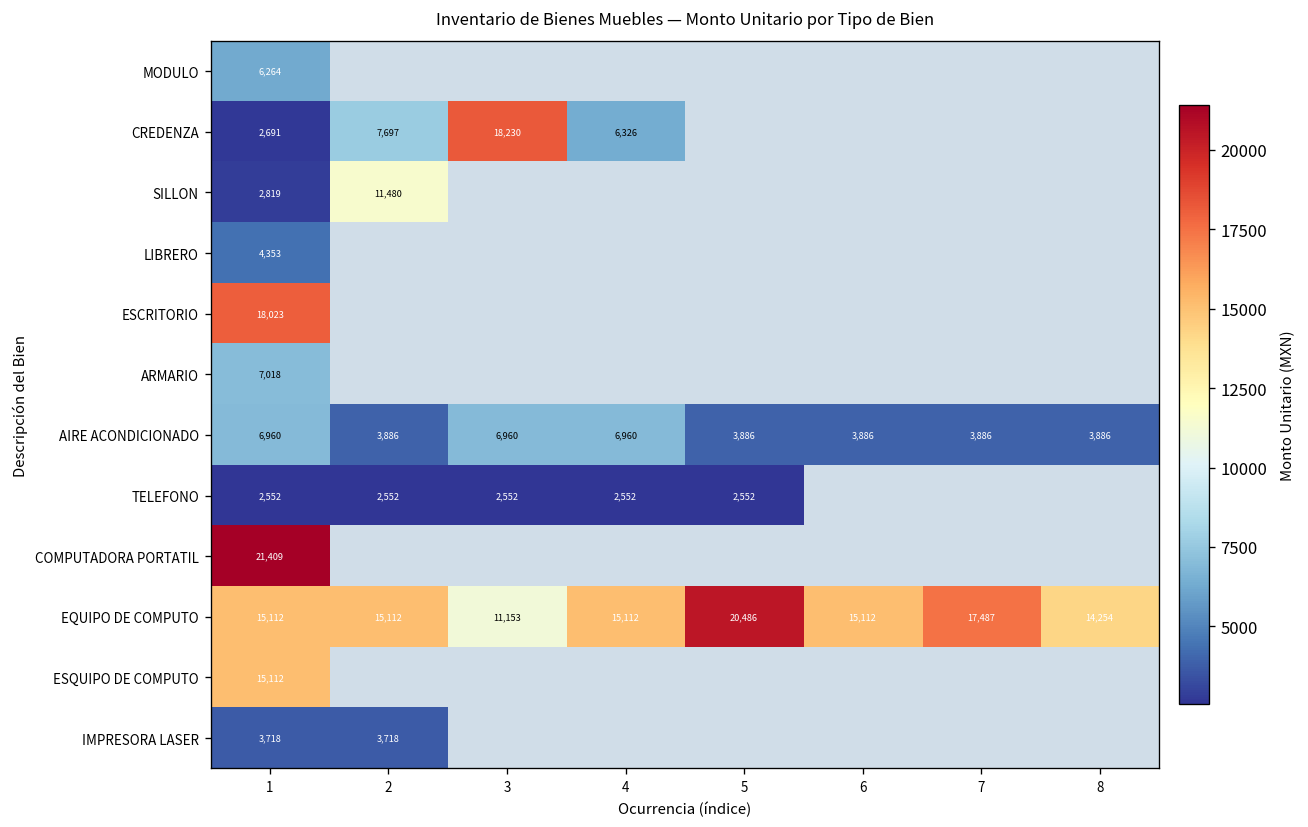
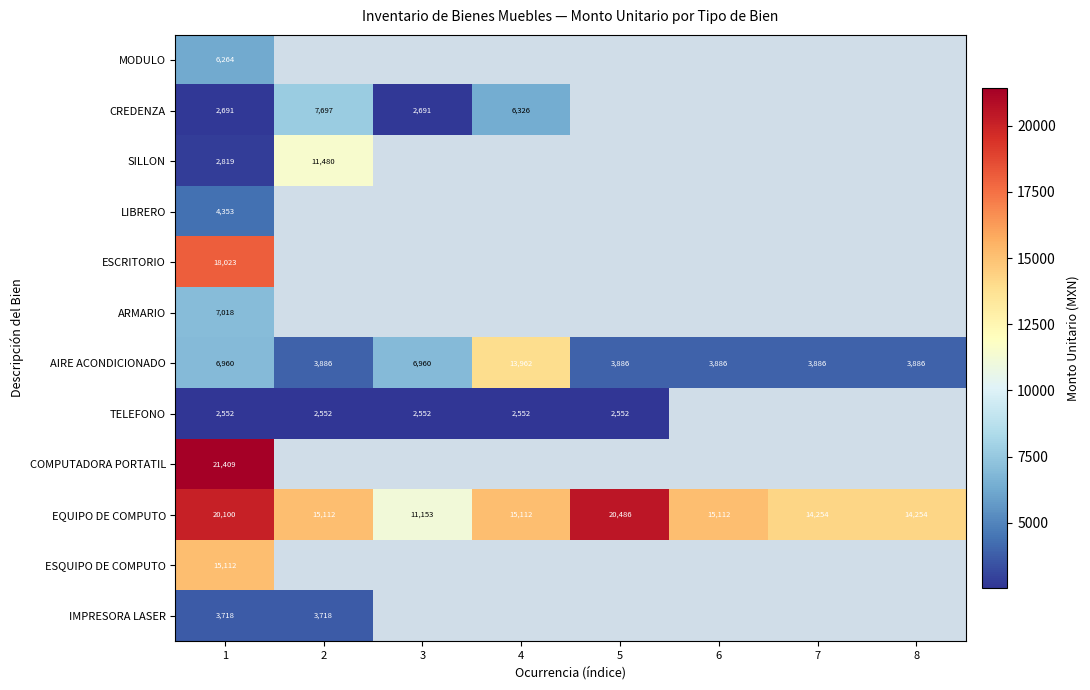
  {
    "MODULO": {
      "1": "6,264"
    },
    "CREDENZA": {
      "1": "2,691",
      "2": "7,697",
-     "3": "18,230",
+     "3": "2,691",
      "4": "6,326"
    },
    "SILLON": {
      "1": "2,819",
      "2": "11,480"
    },
    "LIBRERO": {
      "1": "4,353"
    },
    "ESCRITORIO": {
      "1": "18,023"
    },
    "ARMARIO": {
      "1": "7,018"
    },
    "AIRE ACONDICIONADO": {
      "1": "6,960",
      "2": "3,886",
      "3": "6,960",
-     "4": "6,960",
+     "4": "13,962",
      "5": "3,886",
      "6": "3,886",
      "7": "3,886",
      "8": "3,886"
    },
    "TELEFONO": {
      "1": "2,552",
      "2": "2,552",
      "3": "2,552",
      "4": "2,552",
      "5": "2,552"
    },
    "COMPUTADORA PORTATIL": {
      "1": "21,409"
    },
    "EQUIPO DE COMPUTO": {
-     "1": "15,112",
+     "1": "20,100",
      "2": "15,112",
      "3": "11,153",
      "4": "15,112",
      "5": "20,486",
      "6": "15,112",
-     "7": "17,487",
+     "7": "14,254",
      "8": "14,254"
    },
    "ESQUIPO DE COMPUTO": {
      "1": "15,112"
    },
    "IMPRESORA LASER": {
      "1": "3,718",
      "2": "3,718"
    }
  }
